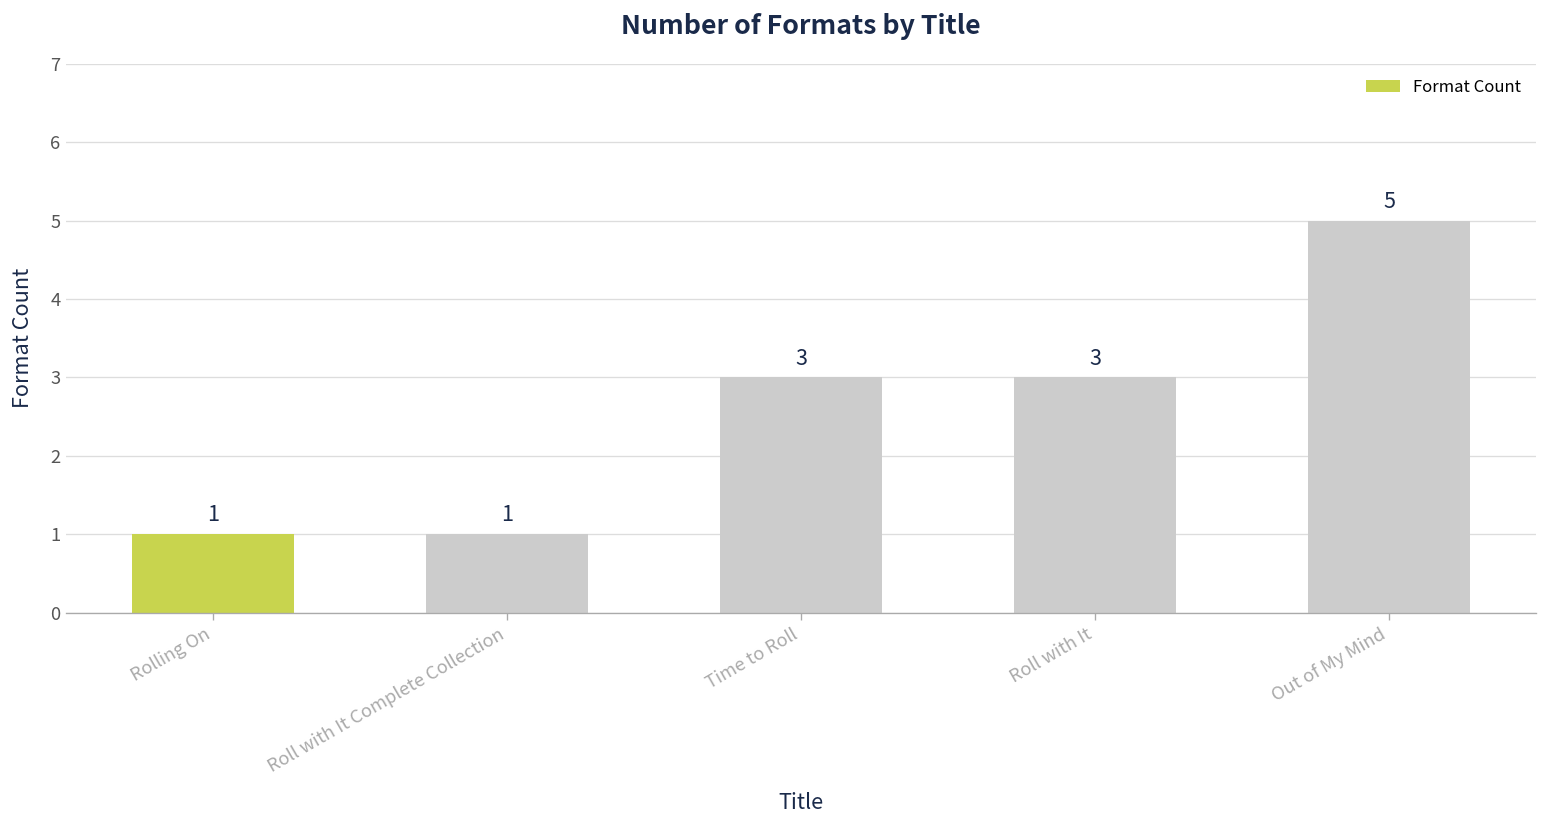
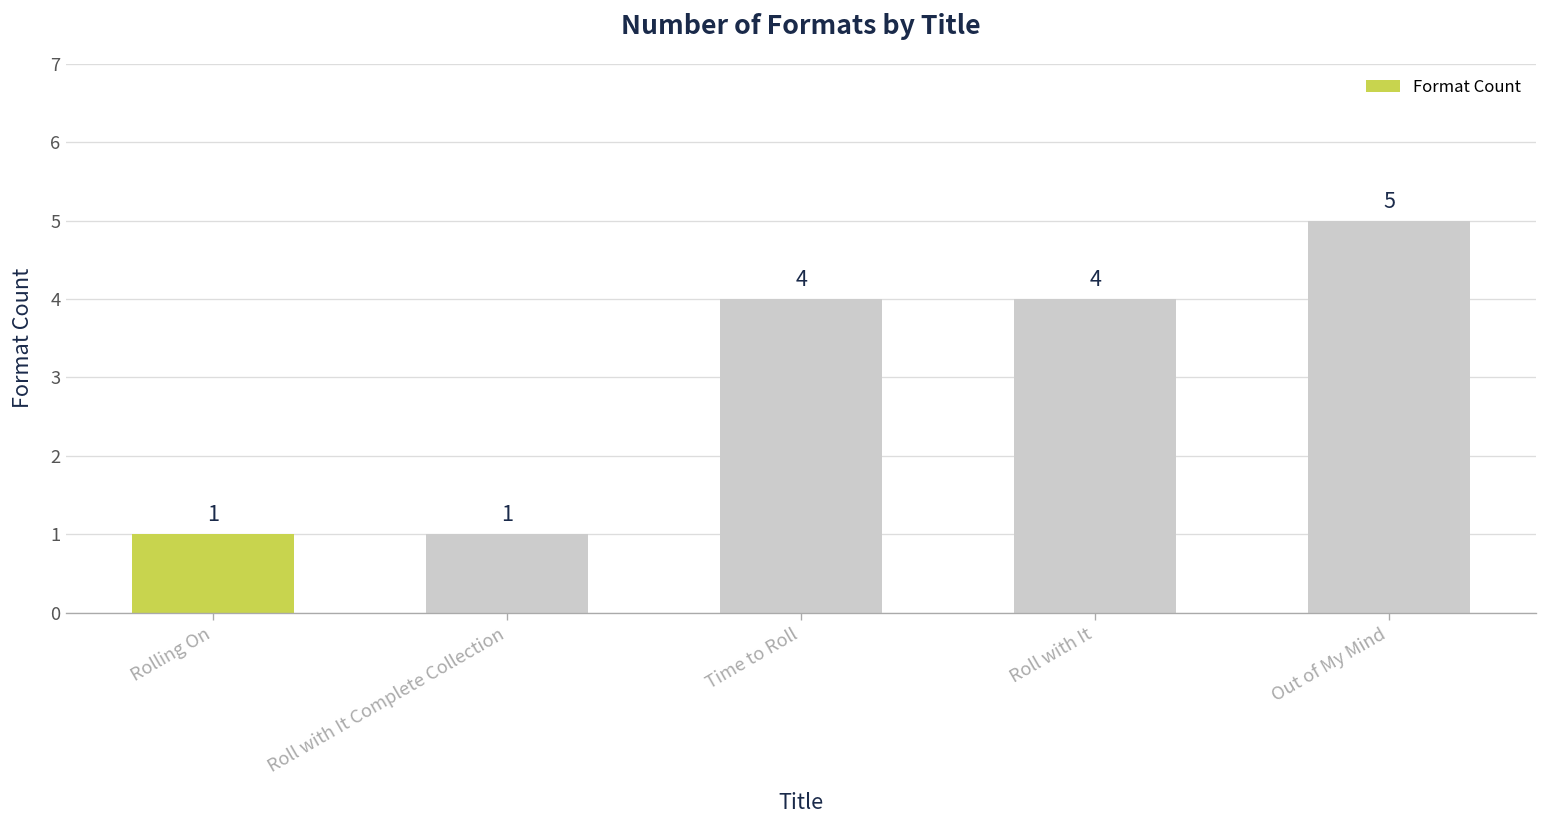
  {
    "Rolling On": 1,
    "Roll with It Complete Collection": 1,
-   "Time to Roll": 3,
-   "Roll with It": 3,
+   "Time to Roll": 4,
+   "Roll with It": 4,
    "Out of My Mind": 5
  }
